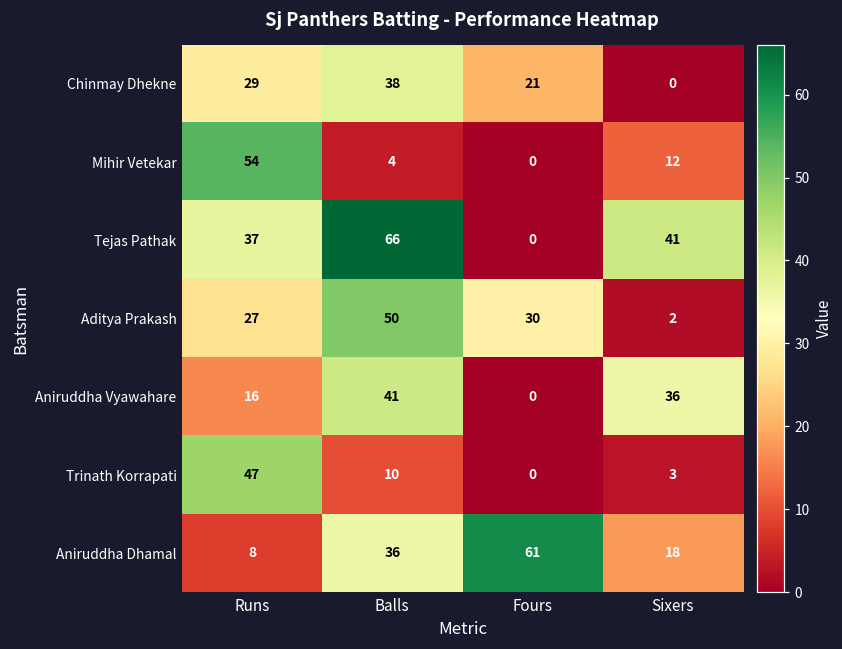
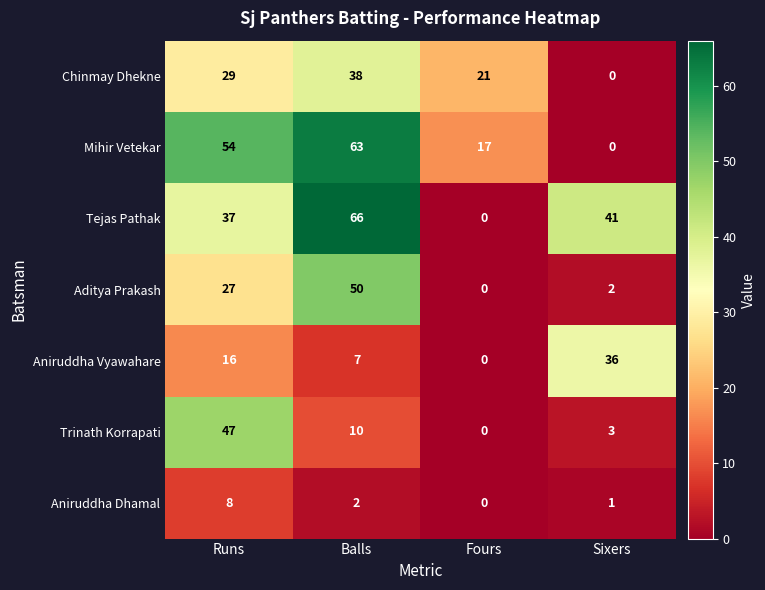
  {
    "Chinmay Dhekne": {
      "Runs": 29,
      "Balls": 38,
      "Fours": 21,
      "Sixers": 0
    },
    "Mihir Vetekar": {
      "Runs": 54,
-     "Balls": 4,
-     "Fours": 0,
-     "Sixers": 12
+     "Balls": 63,
+     "Fours": 17,
+     "Sixers": 0
    },
    "Tejas Pathak": {
      "Runs": 37,
      "Balls": 66,
      "Fours": 0,
      "Sixers": 41
    },
    "Aditya Prakash": {
      "Runs": 27,
      "Balls": 50,
-     "Fours": 30,
+     "Fours": 0,
      "Sixers": 2
    },
    "Aniruddha Vyawahare": {
      "Runs": 16,
-     "Balls": 41,
+     "Balls": 7,
      "Fours": 0,
      "Sixers": 36
    },
    "Trinath Korrapati": {
      "Runs": 47,
      "Balls": 10,
      "Fours": 0,
      "Sixers": 3
    },
    "Aniruddha Dhamal": {
      "Runs": 8,
-     "Balls": 36,
-     "Fours": 61,
-     "Sixers": 18
+     "Balls": 2,
+     "Fours": 0,
+     "Sixers": 1
    }
  }
